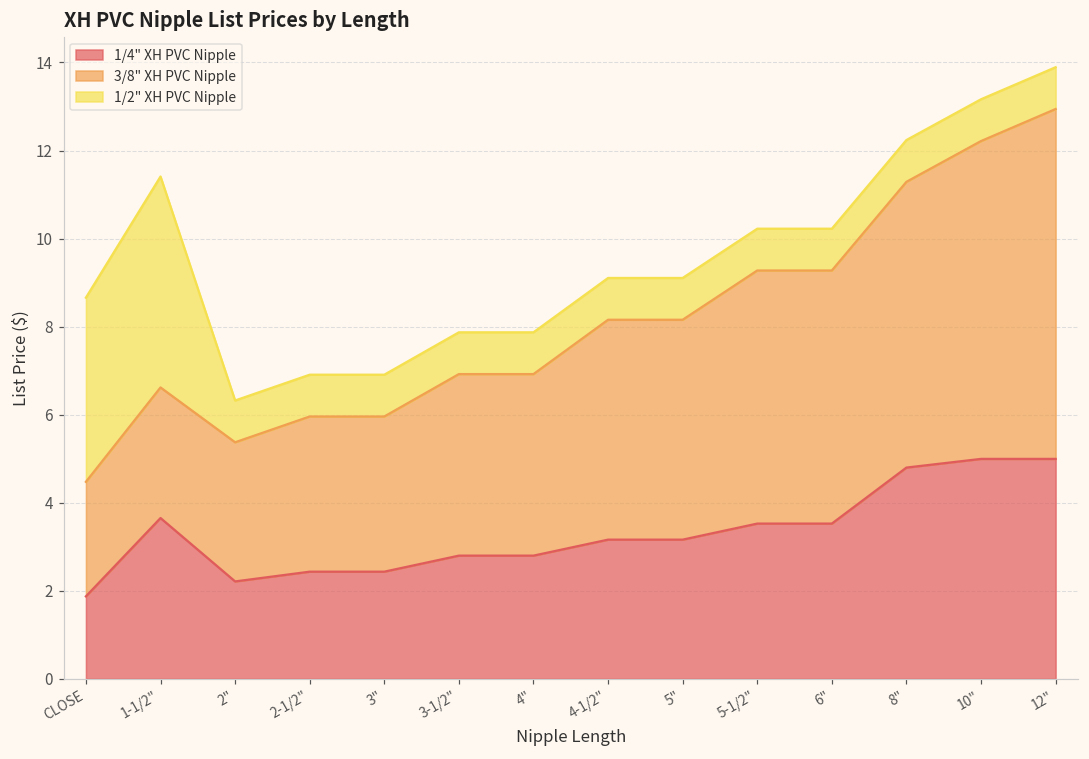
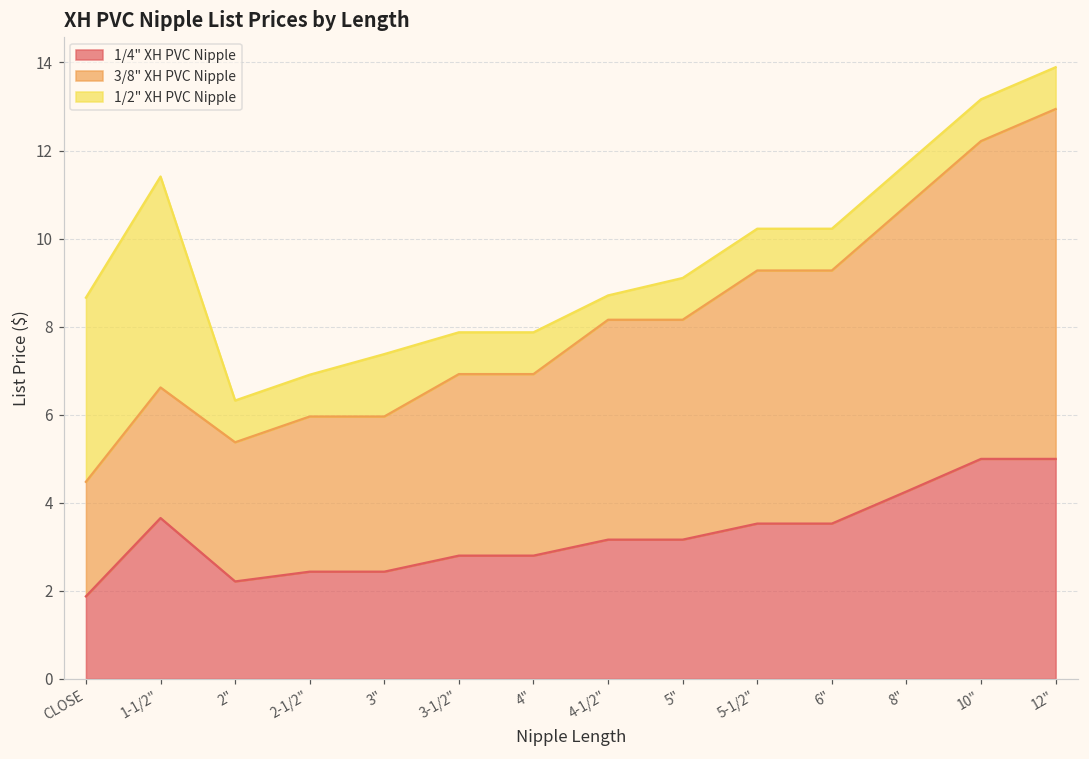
  {
    "1/4\" XH PVC Nipple": {
      "CLOSE": 1.9,
      "1-1/2\"": 3.7,
      "2\"": 2.2,
      "2-1/2\"": 2.4,
      "3\"": 2.4,
      "3-1/2\"": 2.8,
      "4\"": 2.8,
      "4-1/2\"": 3.2,
      "5\"": 3.2,
      "5-1/2\"": 3.5,
      "6\"": 3.5,
-     "8\"": 4.8,
+     "8\"": 4.3,
      "10\"": 5.0,
      "12\"": 5.0
    },
    "3/8\" XH PVC Nipple": {
      "CLOSE": 2.6,
      "1-1/2\"": 3.0,
      "2\"": 3.2,
      "2-1/2\"": 3.5,
      "3\"": 3.5,
      "3-1/2\"": 4.1,
      "4\"": 4.1,
      "4-1/2\"": 5.0,
      "5\"": 5.0,
      "5-1/2\"": 5.7,
      "6\"": 5.7,
      "8\"": 6.5,
      "10\"": 7.2,
      "12\"": 7.9
    },
    "1/2\" XH PVC Nipple": {
      "CLOSE": 4.2,
      "1-1/2\"": 4.8,
      "2\"": 0.9,
      "2-1/2\"": 0.9,
-     "3\"": 0.9,
+     "3\"": 1.4,
      "3-1/2\"": 0.9,
      "4\"": 0.9,
-     "4-1/2\"": 0.9,
+     "4-1/2\"": 0.6,
      "5\"": 0.9,
      "5-1/2\"": 0.9,
      "6\"": 0.9,
      "8\"": 0.9,
      "10\"": 0.9,
      "12\"": 0.9
    }
  }
